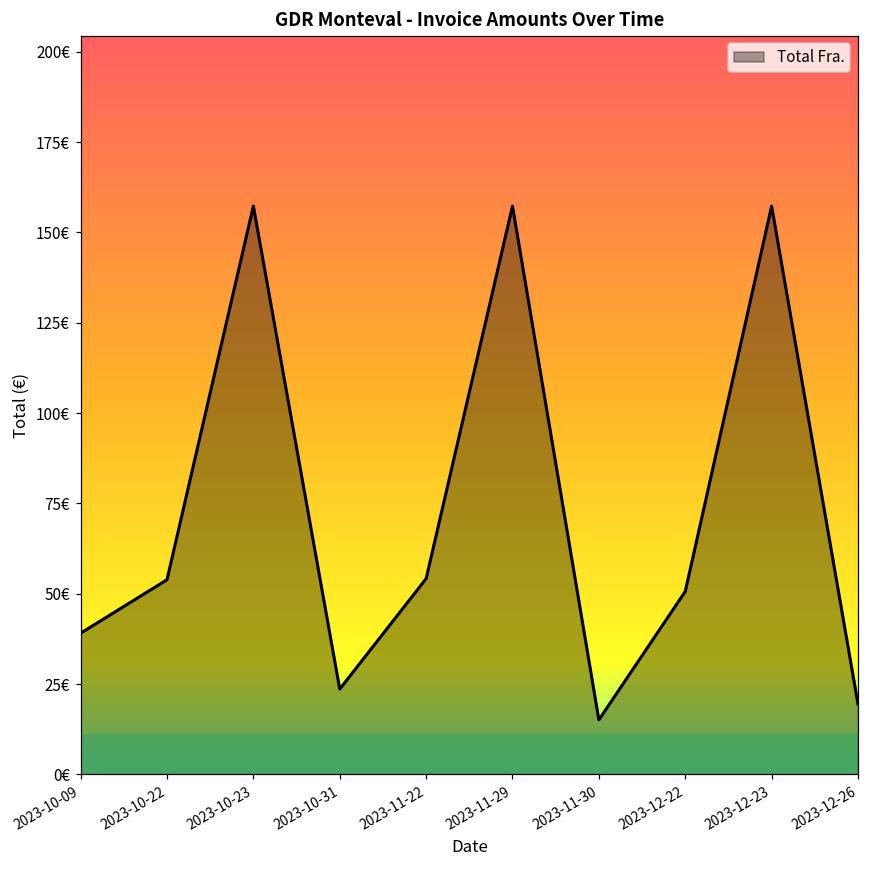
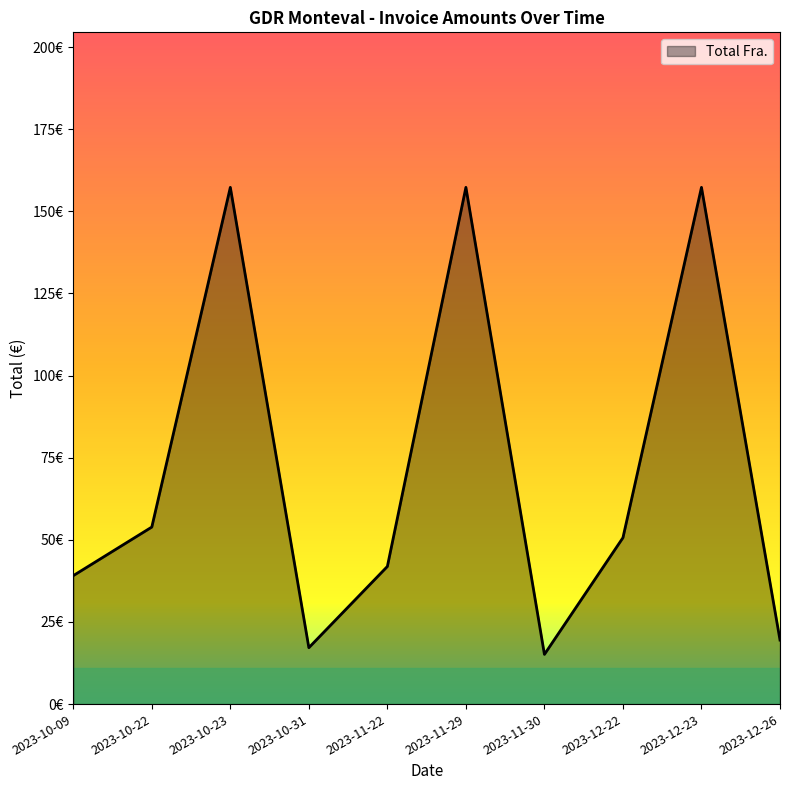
  {
    "2023-10-09": "39€",
    "2023-10-22": "54€",
    "2023-10-23": "157€",
-   "2023-10-31": "24€",
-   "2023-11-22": "54€",
+   "2023-10-31": "17€",
+   "2023-11-22": "42€",
    "2023-11-29": "157€",
    "2023-11-30": "15€",
    "2023-12-22": "51€",
    "2023-12-23": "157€",
    "2023-12-26": "19€"
  }
